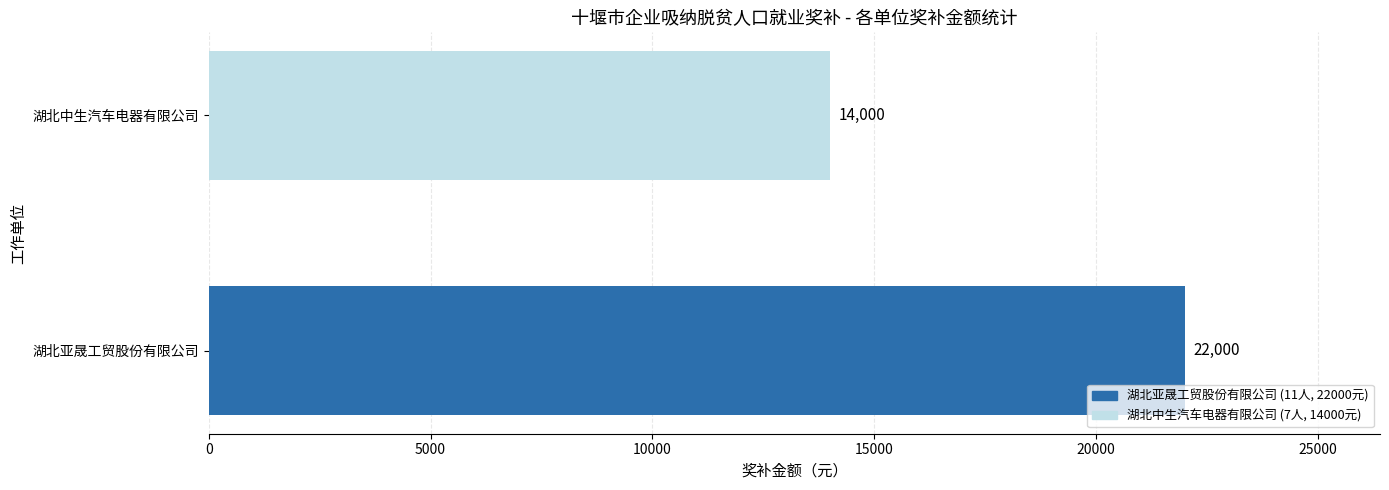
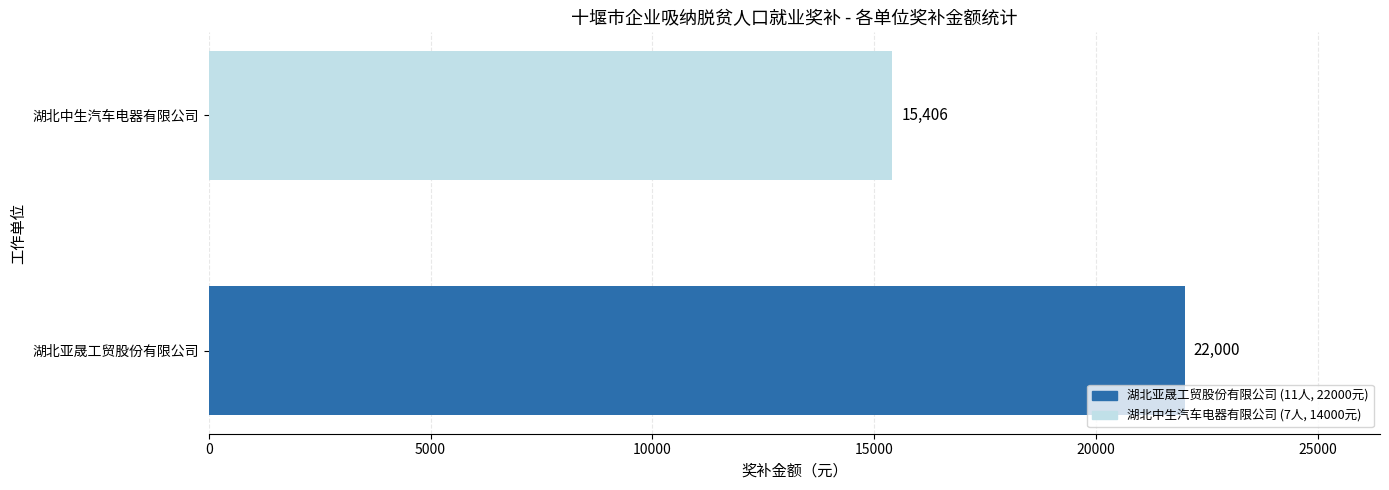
  {
-   "湖北中生汽车电器有限公司": "14,000",
+   "湖北中生汽车电器有限公司": "15,406",
    "湖北亚晟工贸股份有限公司": "22,000"
  }
